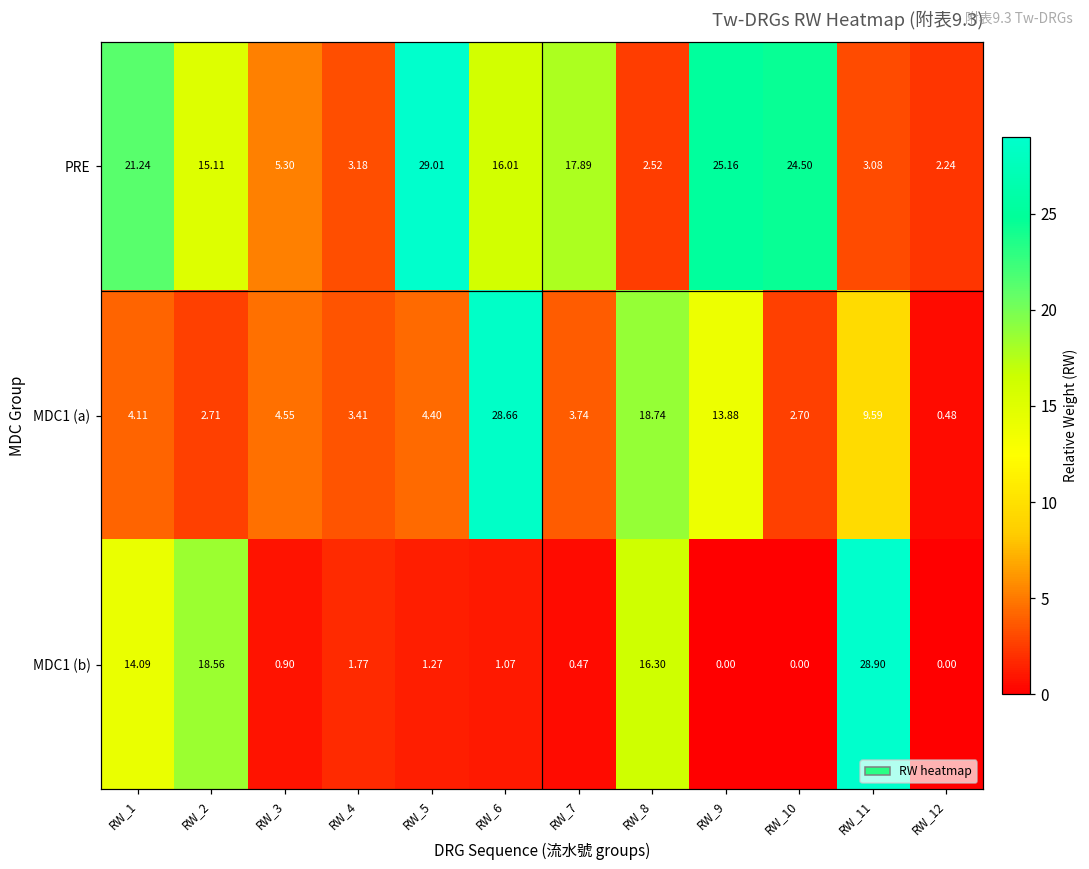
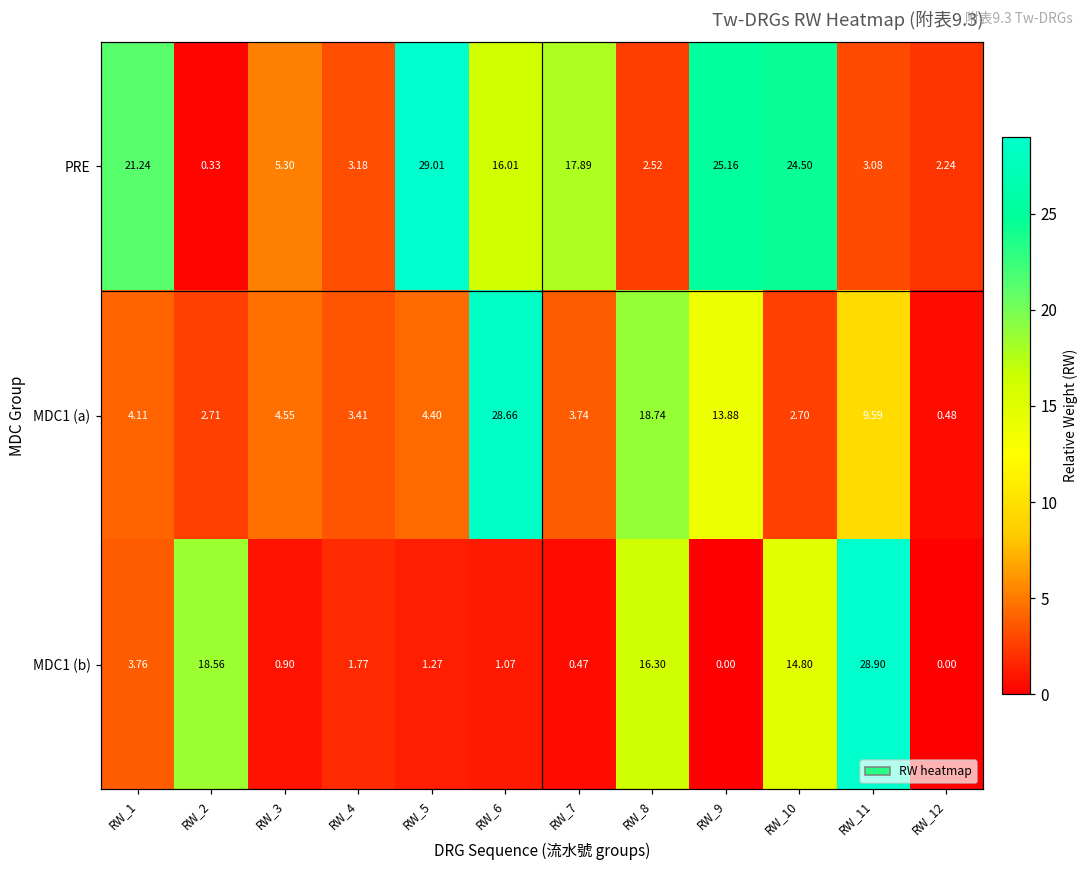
  {
    "PRE": {
      "RW_1": 21.24,
-     "RW_2": 15.11,
+     "RW_2": 0.33,
      "RW_3": 5.30,
      "RW_4": 3.18,
      "RW_5": 29.01,
      "RW_6": 16.01,
      "RW_7": 17.89,
      "RW_8": 2.52,
      "RW_9": 25.16,
      "RW_10": 24.50,
      "RW_11": 3.08,
      "RW_12": 2.24
    },
    "MDC1 (a)": {
      "RW_1": 4.11,
      "RW_2": 2.71,
      "RW_3": 4.55,
      "RW_4": 3.41,
      "RW_5": 4.40,
      "RW_6": 28.66,
      "RW_7": 3.74,
      "RW_8": 18.74,
      "RW_9": 13.88,
      "RW_10": 2.70,
      "RW_11": 9.59,
      "RW_12": 0.48
    },
    "MDC1 (b)": {
-     "RW_1": 14.09,
+     "RW_1": 3.76,
      "RW_2": 18.56,
      "RW_3": 0.90,
      "RW_4": 1.77,
      "RW_5": 1.27,
      "RW_6": 1.07,
      "RW_7": 0.47,
      "RW_8": 16.30,
      "RW_9": 0.00,
-     "RW_10": 0.00,
+     "RW_10": 14.80,
      "RW_11": 28.90,
      "RW_12": 0.00
    }
  }
